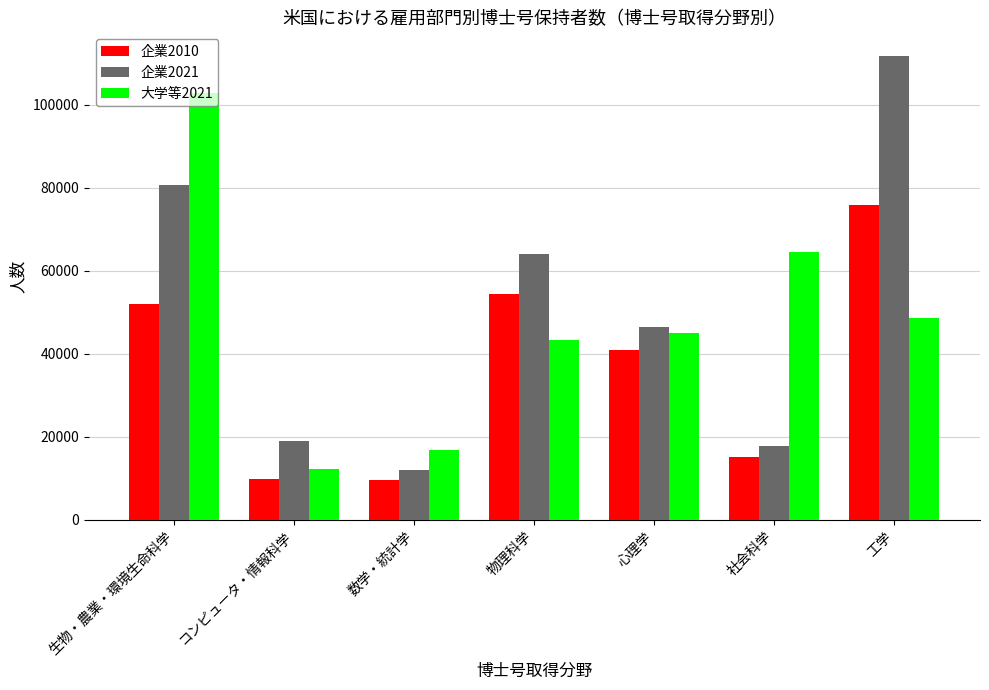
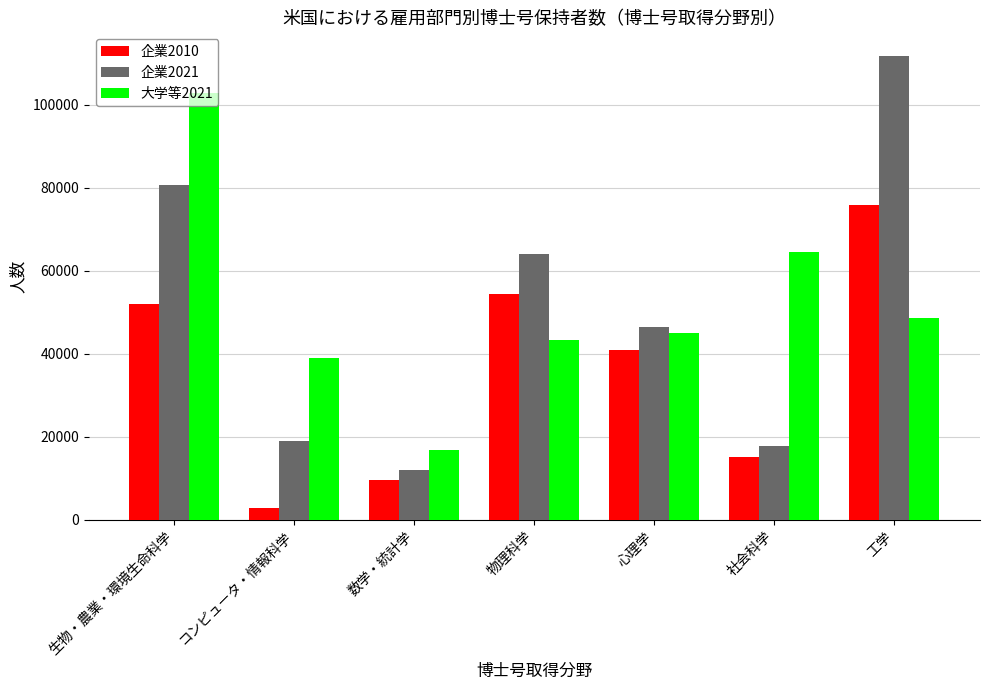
  {
    "企業2010": {
      "生物・農業・環境生命科学": 52000,
-     "コンピュータ・情報科学": 10000,
+     "コンピュータ・情報科学": 3000,
      "数学・統計学": 10000,
      "物理科学": 54000,
      "心理学": 41000,
      "社会科学": 15000,
      "工学": 76000
    },
    "企業2021": {
      "生物・農業・環境生命科学": 81000,
      "コンピュータ・情報科学": 19000,
      "数学・統計学": 12000,
      "物理科学": 64000,
      "心理学": 47000,
      "社会科学": 18000,
      "工学": 112000
    },
    "大学等2021": {
-     "コンピュータ・情報科学": 12000,
+     "コンピュータ・情報科学": 39000,
      "数学・統計学": 17000,
      "物理科学": 43000,
      "心理学": 45000,
      "社会科学": 65000,
      "工学": 49000
    }
  }
